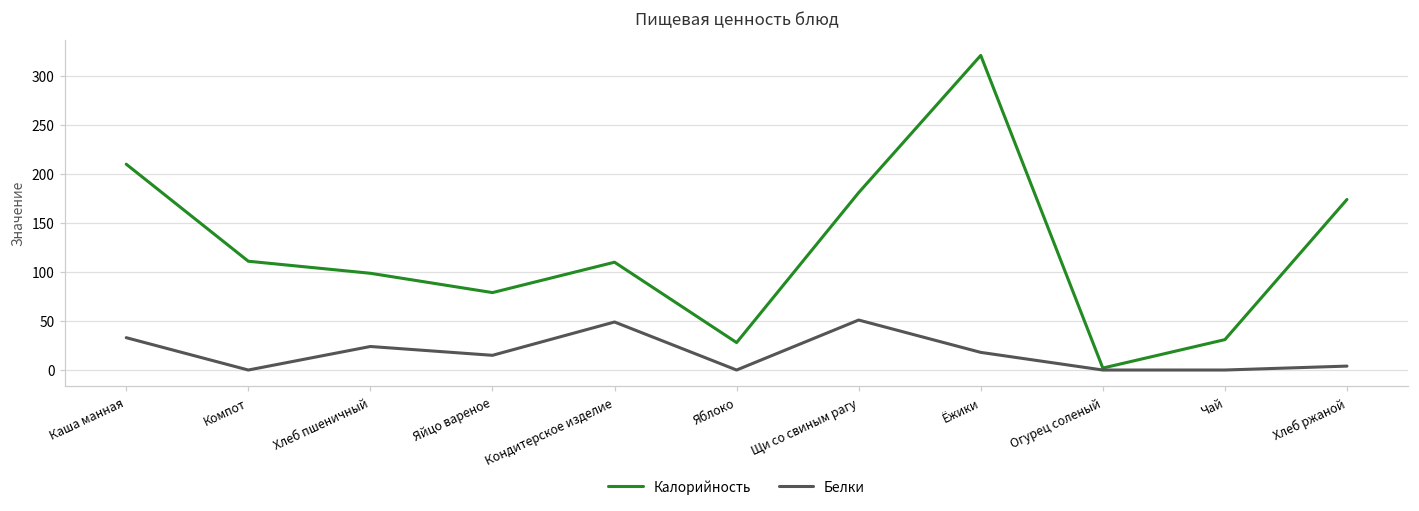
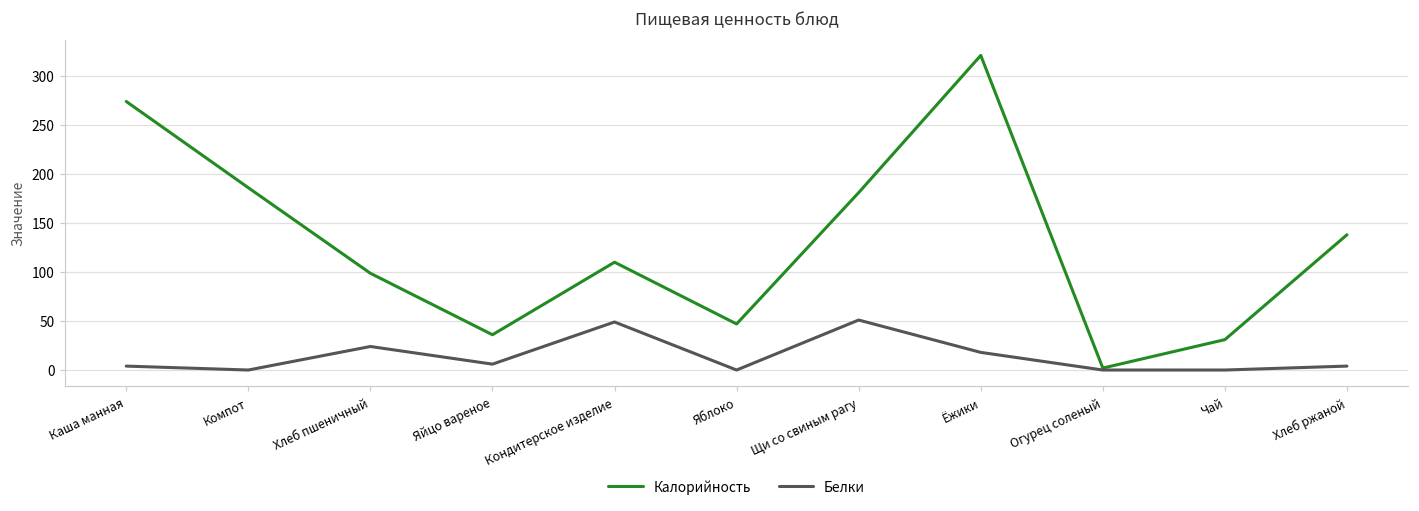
  {
    "Калорийность": {
-     "Каша манная": 210,
-     "Компот": 110,
+     "Каша манная": 270,
+     "Компот": 190,
      "Хлеб пшеничный": 100,
-     "Яйцо вареное": 80,
+     "Яйцо вареное": 40,
      "Кондитерское изделие": 110,
-     "Яблоко": 30,
+     "Яблоко": 50,
      "Щи со свиным рагу": 180,
      "Ёжики": 320,
      "Чай": 30,
-     "Хлеб ржаной": 170
+     "Хлеб ржаной": 140
    },
    "Белки": {
-     "Каша манная": 30,
+     "Каша манная": 0,
      "Компот": 0,
      "Хлеб пшеничный": 20,
-     "Яйцо вареное": 20,
+     "Яйцо вареное": 10,
      "Кондитерское изделие": 50,
      "Яблоко": 0,
      "Щи со свиным рагу": 50,
      "Ёжики": 20,
      "Чай": 0,
      "Хлеб ржаной": 0
    }
  }
